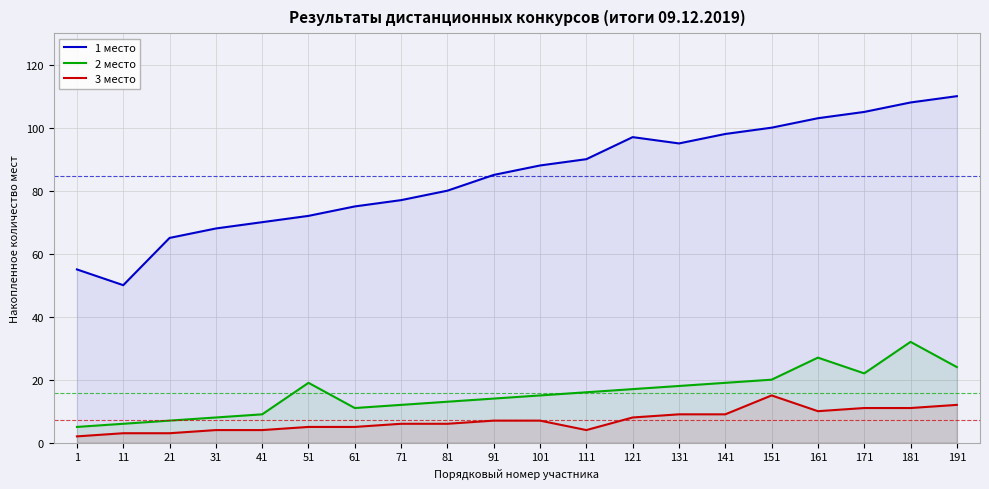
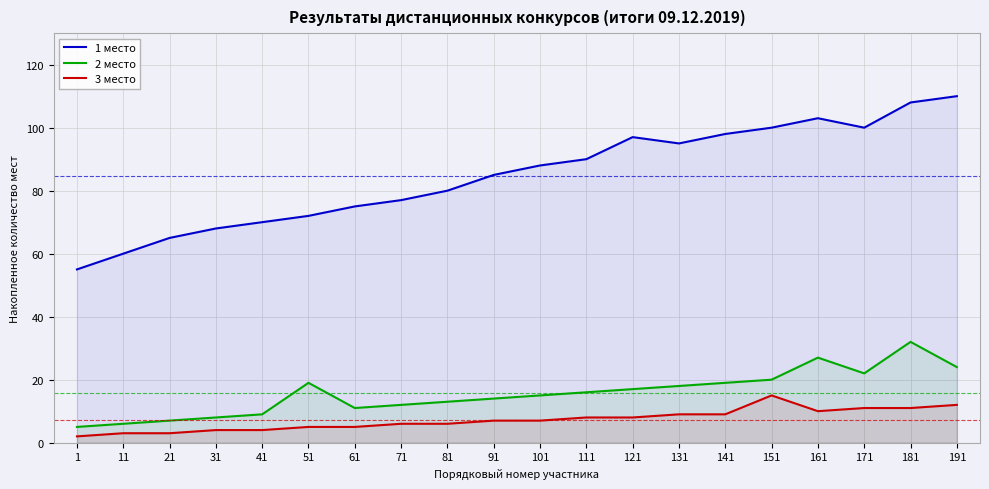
  {
    "1 место": {
      "1": 55,
-     "11": 50,
+     "11": 60,
      "21": 65,
      "31": 68,
      "41": 70,
      "51": 72,
      "61": 75,
      "71": 77,
      "81": 80,
      "91": 85,
      "101": 88,
      "111": 90,
      "121": 97,
      "131": 95,
      "141": 98,
      "151": 100,
      "161": 103,
-     "171": 105,
+     "171": 100,
      "181": 108,
      "191": 110
    },
    "2 место": {
      "1": 5,
      "11": 6,
      "21": 7,
      "31": 8,
      "41": 9,
      "51": 19,
      "61": 11,
      "71": 12,
      "81": 13,
      "91": 14,
      "101": 15,
      "111": 16,
      "121": 17,
      "131": 18,
      "141": 19,
      "151": 20,
      "161": 27,
      "171": 22,
      "181": 32,
      "191": 24
    },
    "3 место": {
      "1": 2,
      "11": 3,
      "21": 3,
      "31": 4,
      "41": 4,
      "51": 5,
      "61": 5,
      "71": 6,
      "81": 6,
      "91": 7,
      "101": 7,
-     "111": 4,
+     "111": 8,
      "121": 8,
      "131": 9,
      "141": 9,
      "151": 15,
      "161": 10,
      "171": 11,
      "181": 11,
      "191": 12
    }
  }
